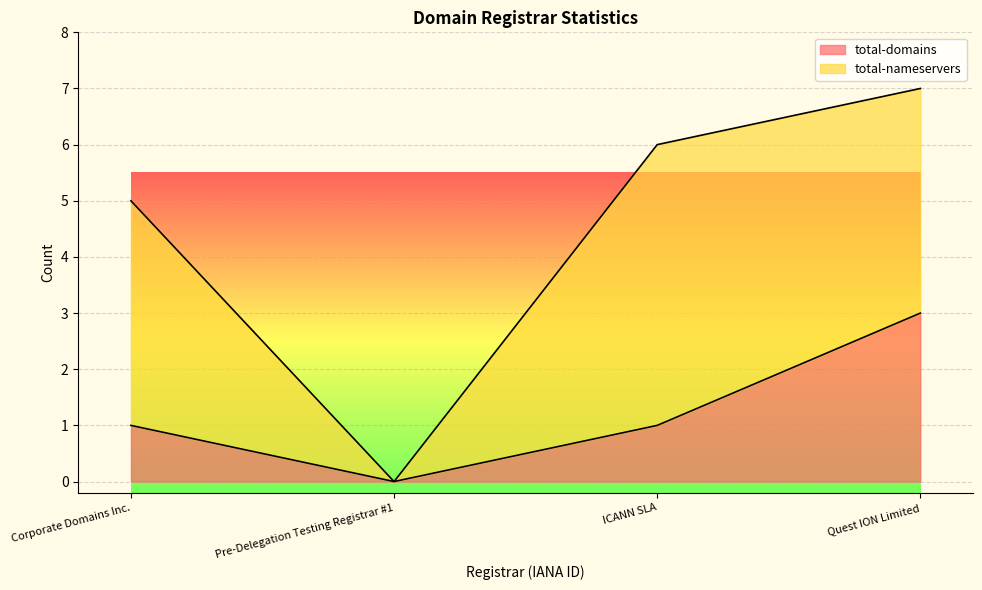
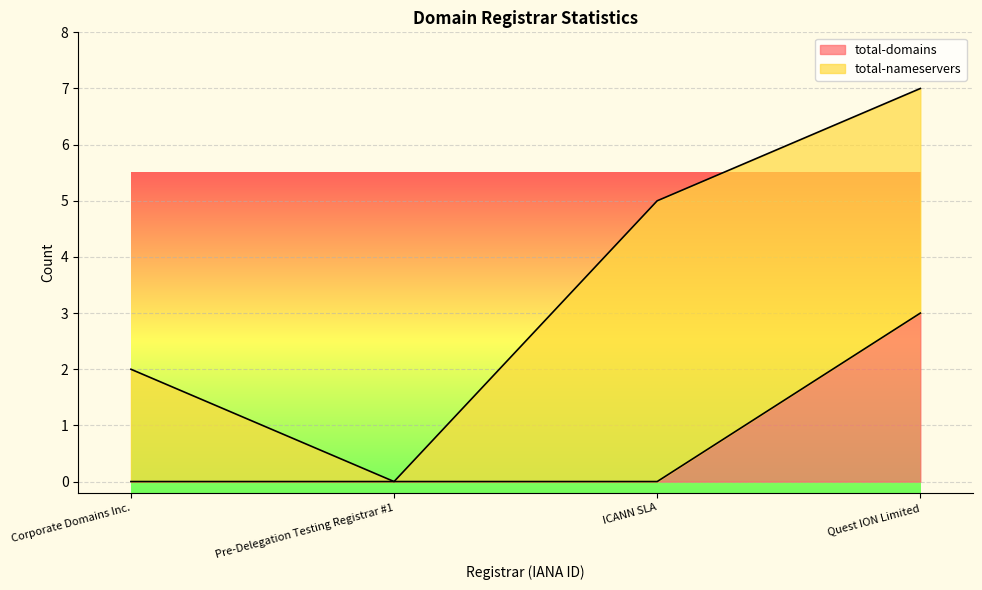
  {
    "total-domains": {
-     "Corporate Domains Inc.": 1,
-     "ICANN SLA": 1,
+     "Corporate Domains Inc.": 0,
+     "ICANN SLA": 0,
      "Quest ION Limited": 3
    },
    "total-nameservers": {
-     "Corporate Domains Inc.": 4,
+     "Corporate Domains Inc.": 2,
      "ICANN SLA": 5,
      "Quest ION Limited": 4
    }
  }
